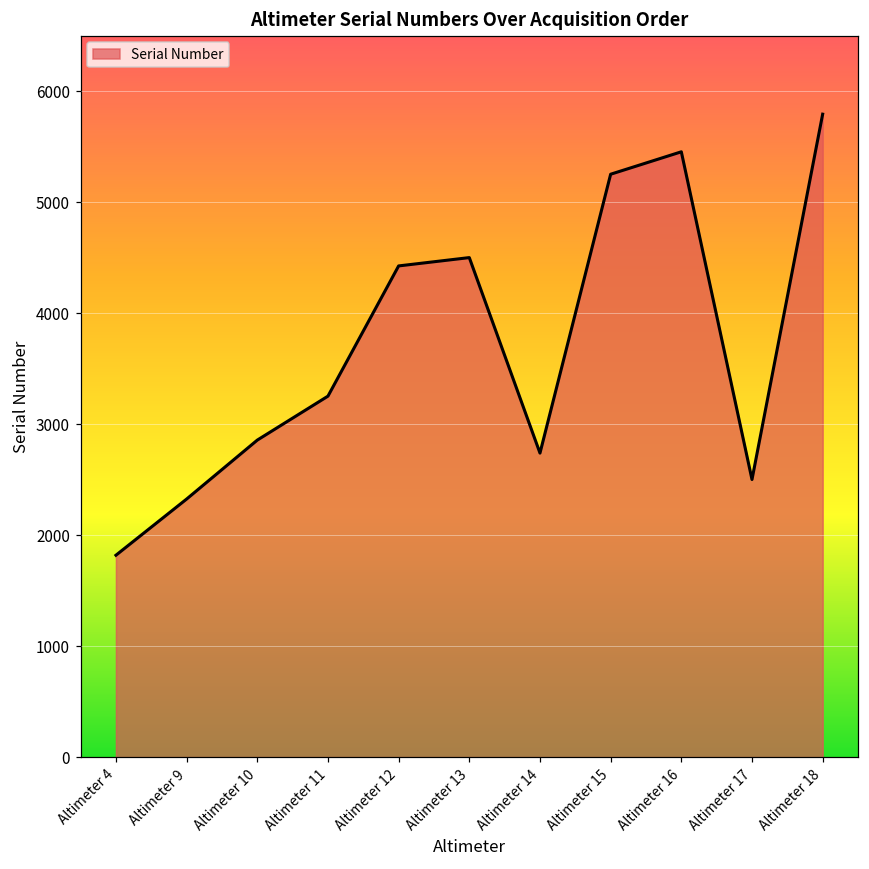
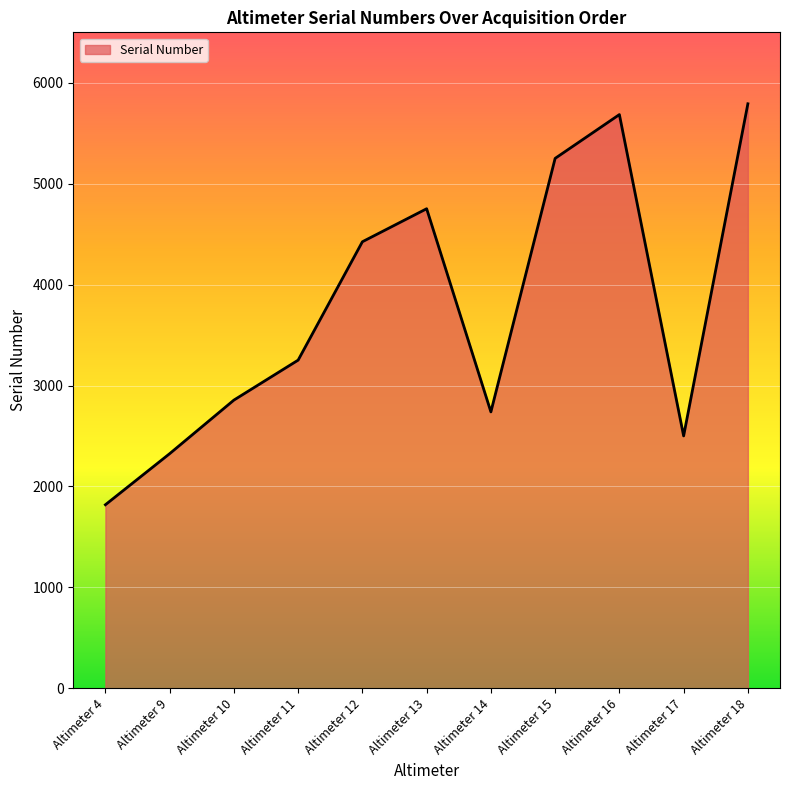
  {
    "Altimeter 4": 1820,
    "Altimeter 9": 2330,
    "Altimeter 10": 2860,
    "Altimeter 11": 3250,
    "Altimeter 12": 4430,
-   "Altimeter 13": 4500,
+   "Altimeter 13": 4750,
    "Altimeter 14": 2740,
    "Altimeter 15": 5250,
-   "Altimeter 16": 5450,
+   "Altimeter 16": 5690,
    "Altimeter 17": 2500,
    "Altimeter 18": 5790
  }
